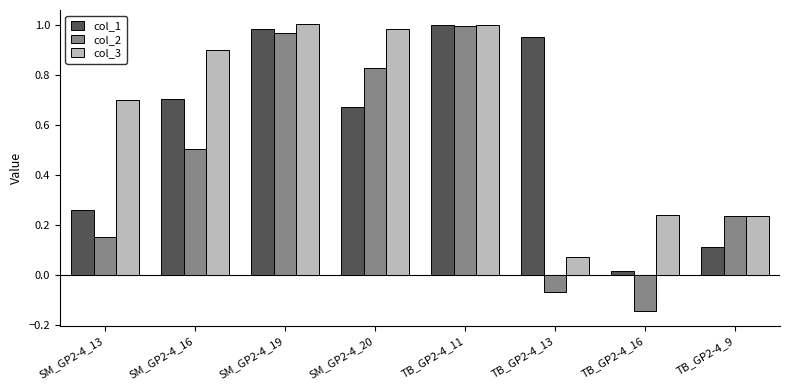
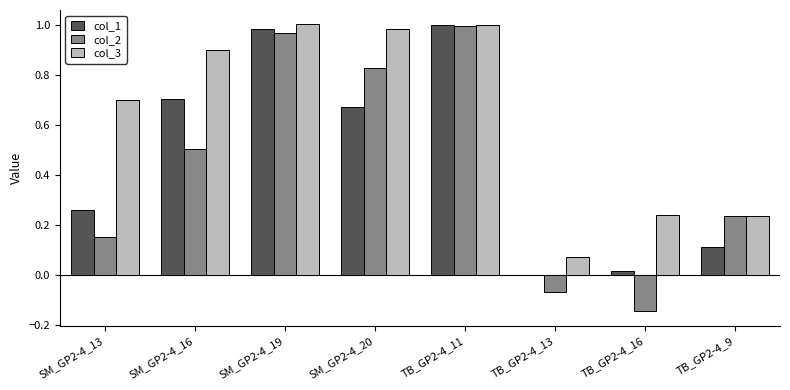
  {
    "col_1": {
      "SM_GP2-4_13": 0.26,
      "SM_GP2-4_16": 0.70,
      "SM_GP2-4_19": 0.99,
      "SM_GP2-4_20": 0.67,
      "TB_GP2-4_11": 1.00,
-     "TB_GP2-4_13": 0.95,
+     "TB_GP2-4_13": 0.00,
      "TB_GP2-4_16": 0.02,
      "TB_GP2-4_9": 0.11
    },
    "col_2": {
      "SM_GP2-4_13": 0.15,
      "SM_GP2-4_16": 0.51,
      "SM_GP2-4_19": 0.97,
      "SM_GP2-4_20": 0.83,
      "TB_GP2-4_11": 1.00,
      "TB_GP2-4_13": -0.07,
      "TB_GP2-4_16": -0.14,
      "TB_GP2-4_9": 0.24
    },
    "col_3": {
      "SM_GP2-4_13": 0.70,
      "SM_GP2-4_16": 0.90,
      "SM_GP2-4_19": 1.00,
      "SM_GP2-4_20": 0.98,
      "TB_GP2-4_11": 1.00,
      "TB_GP2-4_13": 0.07,
      "TB_GP2-4_16": 0.24,
      "TB_GP2-4_9": 0.24
    }
  }
